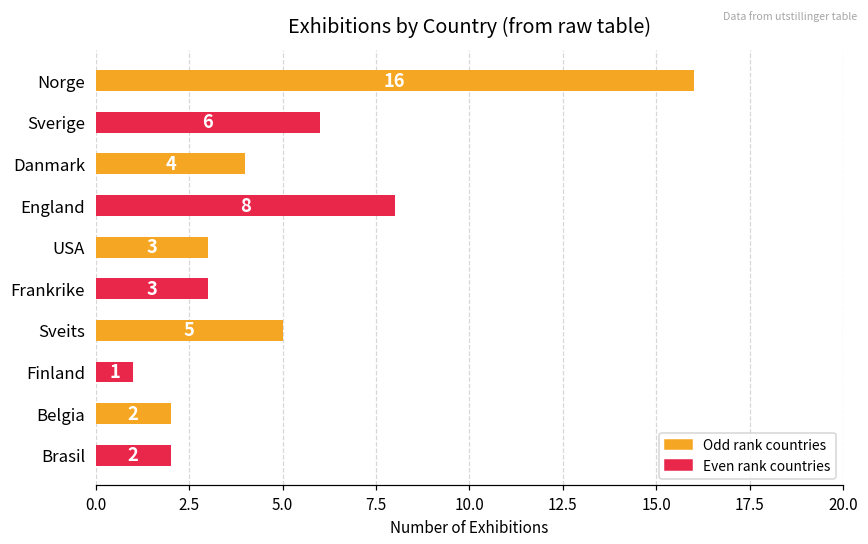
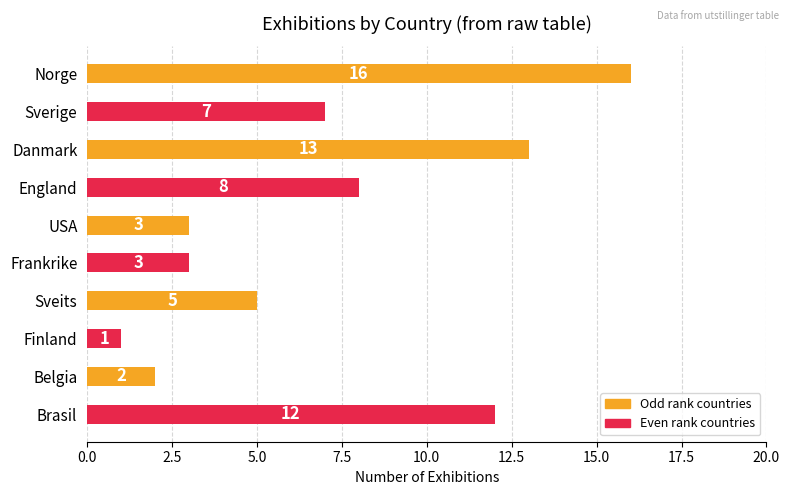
  {
    "Norge": 16,
-   "Sverige": 6,
-   "Danmark": 4,
+   "Sverige": 7,
+   "Danmark": 13,
    "England": 8,
    "USA": 3,
    "Frankrike": 3,
    "Sveits": 5,
    "Finland": 1,
    "Belgia": 2,
-   "Brasil": 2
+   "Brasil": 12
  }
